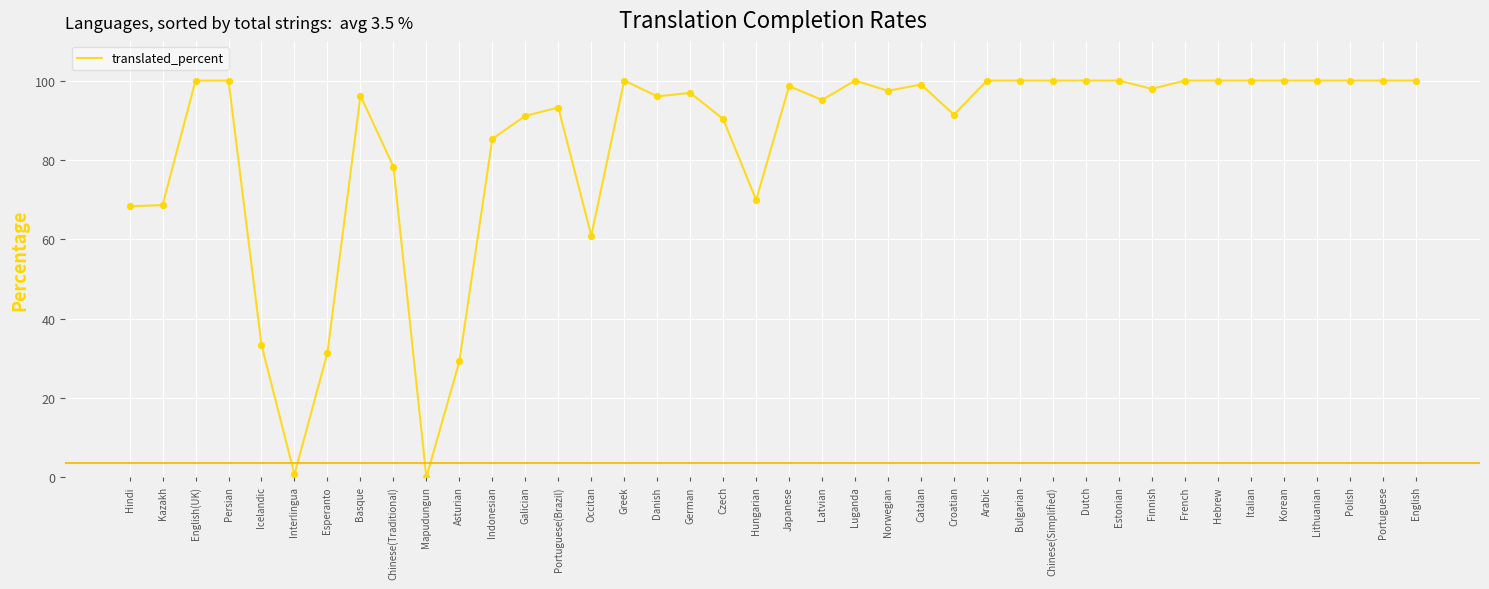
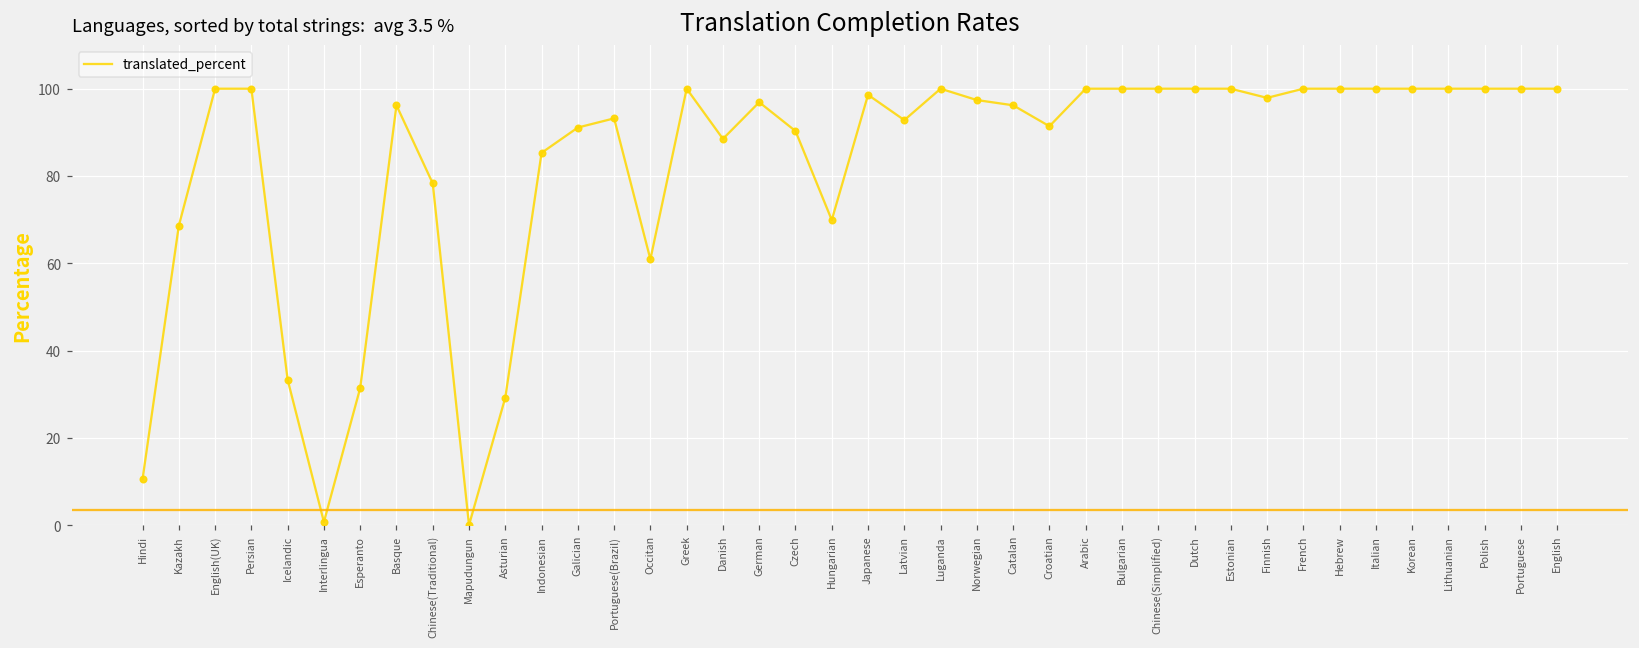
  {
-   "Hindi": 68,
+   "Hindi": 11,
    "Kazakh": 69,
    "English(UK)": 100,
    "Persian": 100,
    "Icelandic": 33,
    "Interlingua": 1,
    "Esperanto": 31,
    "Basque": 96,
    "Chinese(Traditional)": 78,
    "Mapudungun": 0,
    "Asturian": 29,
    "Indonesian": 85,
    "Galician": 91,
    "Portuguese(Brazil)": 93,
    "Occitan": 61,
    "Greek": 100,
-   "Danish": 96,
+   "Danish": 89,
    "German": 97,
    "Czech": 90,
    "Hungarian": 70,
    "Japanese": 99,
-   "Latvian": 95,
+   "Latvian": 93,
    "Luganda": 100,
    "Norwegian": 97,
-   "Catalan": 99,
+   "Catalan": 96,
    "Croatian": 91,
    "Arabic": 100,
    "Bulgarian": 100,
    "Chinese(Simplified)": 100,
    "Dutch": 100,
    "Estonian": 100,
    "Finnish": 98,
    "French": 100,
    "Hebrew": 100,
    "Italian": 100,
    "Korean": 100,
    "Lithuanian": 100,
    "Polish": 100,
    "Portuguese": 100,
    "English": 100
  }
